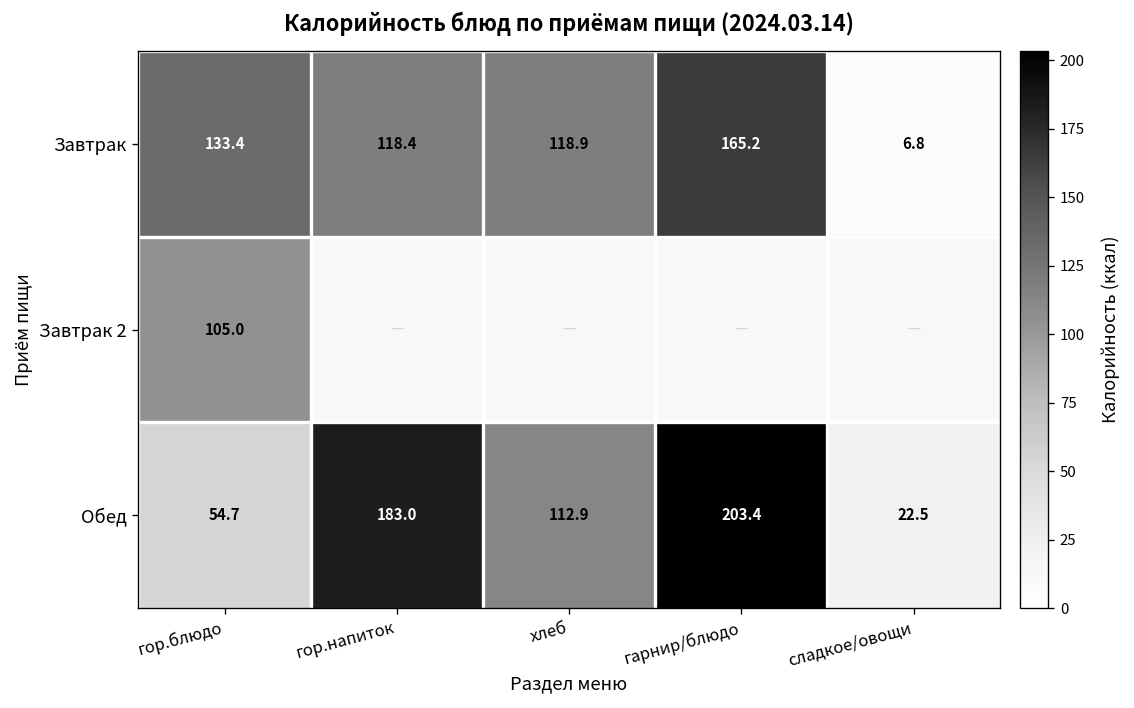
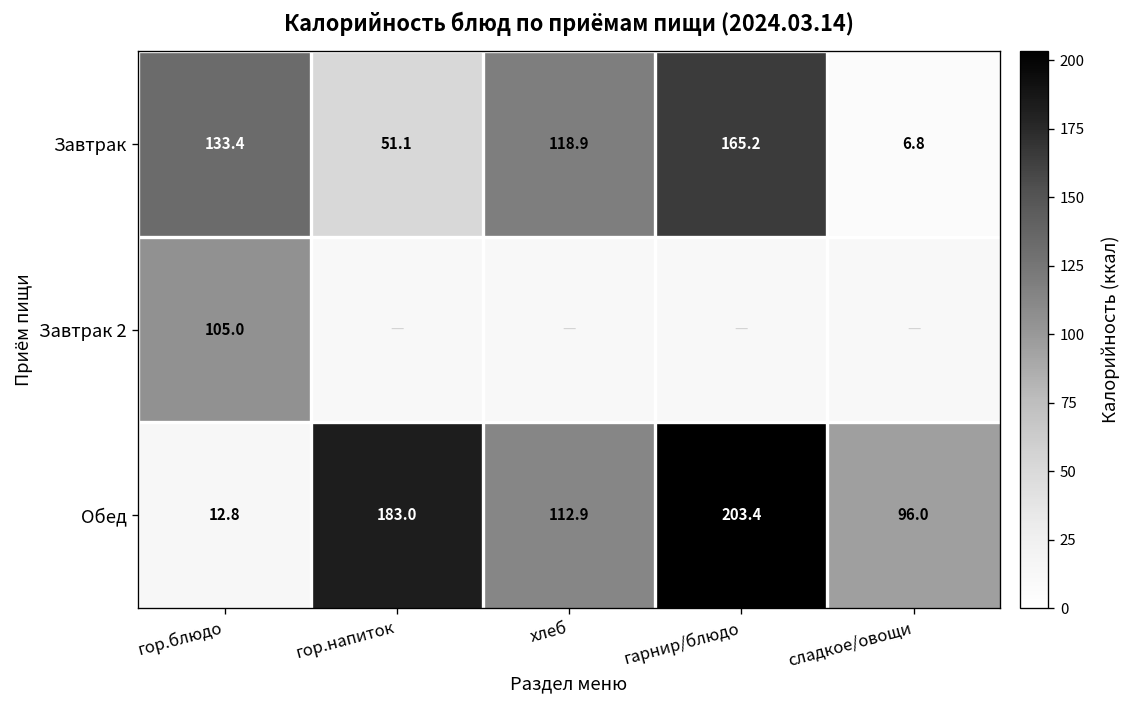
  {
    "Завтрак": {
      "гор.блюдо": 133.4,
-     "гор.напиток": 118.4,
+     "гор.напиток": 51.1,
      "хлеб": 118.9,
      "гарнир/блюдо": 165.2,
      "сладкое/овощи": 6.8
    },
    "Завтрак 2": {
      "гор.блюдо": 105.0
    },
    "Обед": {
-     "гор.блюдо": 54.7,
+     "гор.блюдо": 12.8,
      "гор.напиток": 183.0,
      "хлеб": 112.9,
      "гарнир/блюдо": 203.4,
-     "сладкое/овощи": 22.5
+     "сладкое/овощи": 96.0
    }
  }
